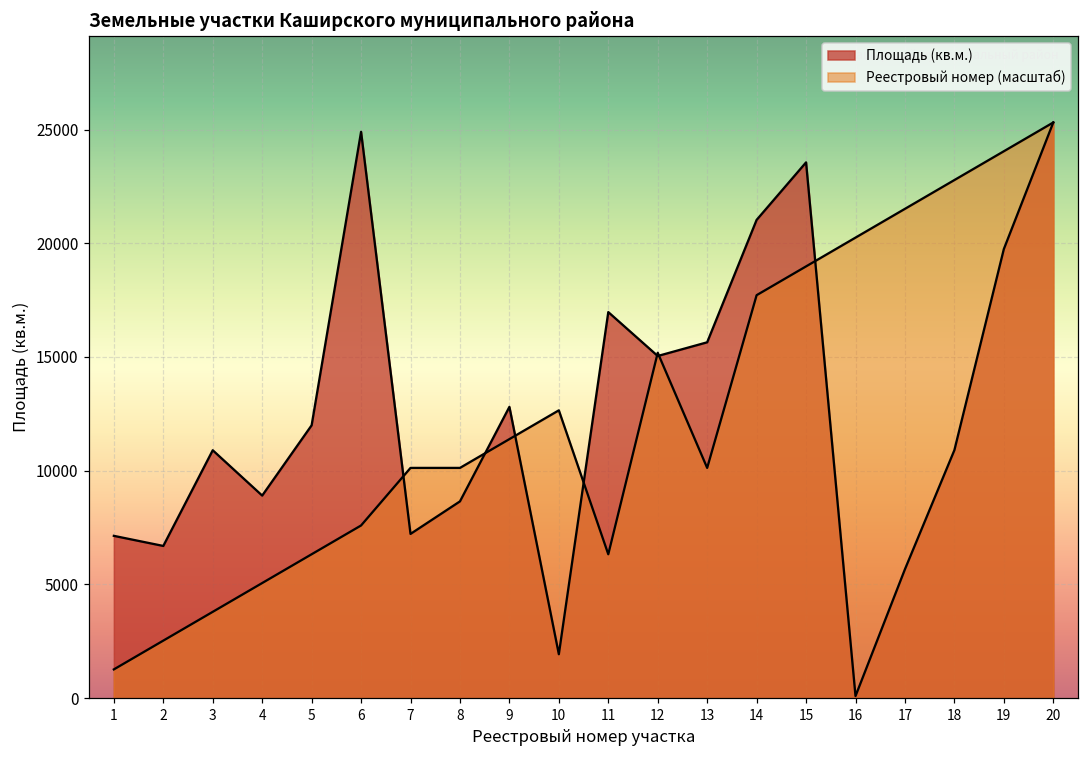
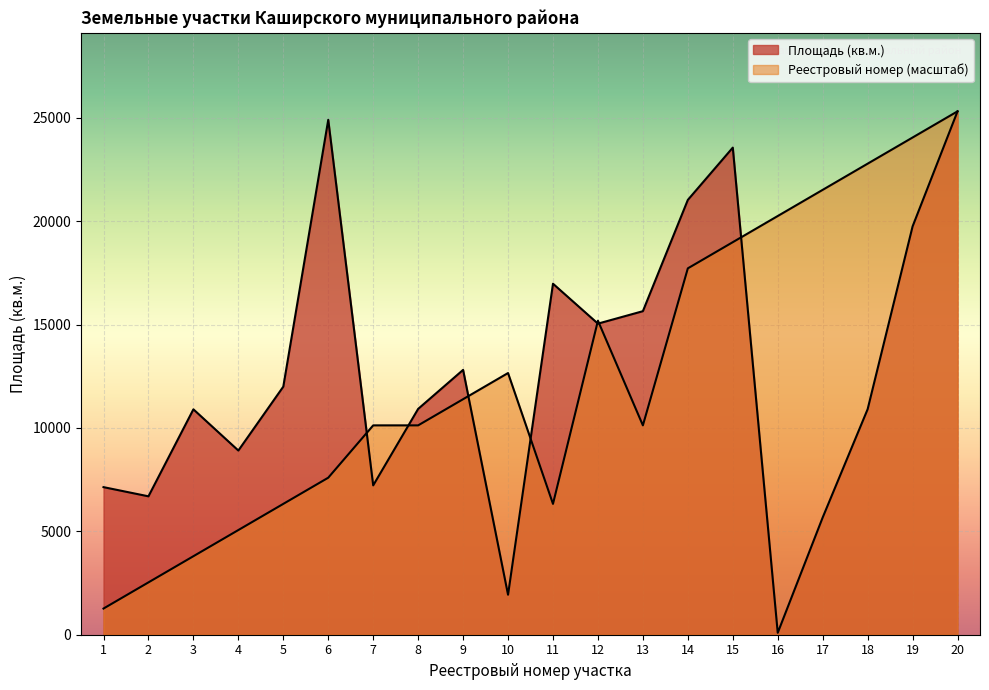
  {
    "Площадь (кв.м.)": {
      "1": 7100,
      "2": 6700,
      "3": 10900,
      "4": 8900,
      "5": 12000,
      "6": 24900,
      "7": 7200,
-     "8": 8700,
+     "8": 10900,
      "9": 12800,
      "10": 1900,
      "11": 17000,
      "12": 15000,
      "13": 15600,
      "14": 21000,
      "15": 23600,
      "16": 100,
      "17": 5700,
      "18": 10900,
      "19": 19700
    },
    "Реестровый номер (масштаб)": {
      "1": 1300,
      "2": 2500,
      "3": 3800,
      "4": 5100,
      "5": 6300,
      "6": 7600,
      "7": 10100,
      "8": 10100,
      "9": 11400,
      "10": 12700,
      "11": 6300,
      "12": 15200,
      "13": 10100,
      "14": 17700,
      "15": 19000,
      "16": 20200,
      "17": 21500,
      "18": 22800,
      "19": 24000
    }
  }
